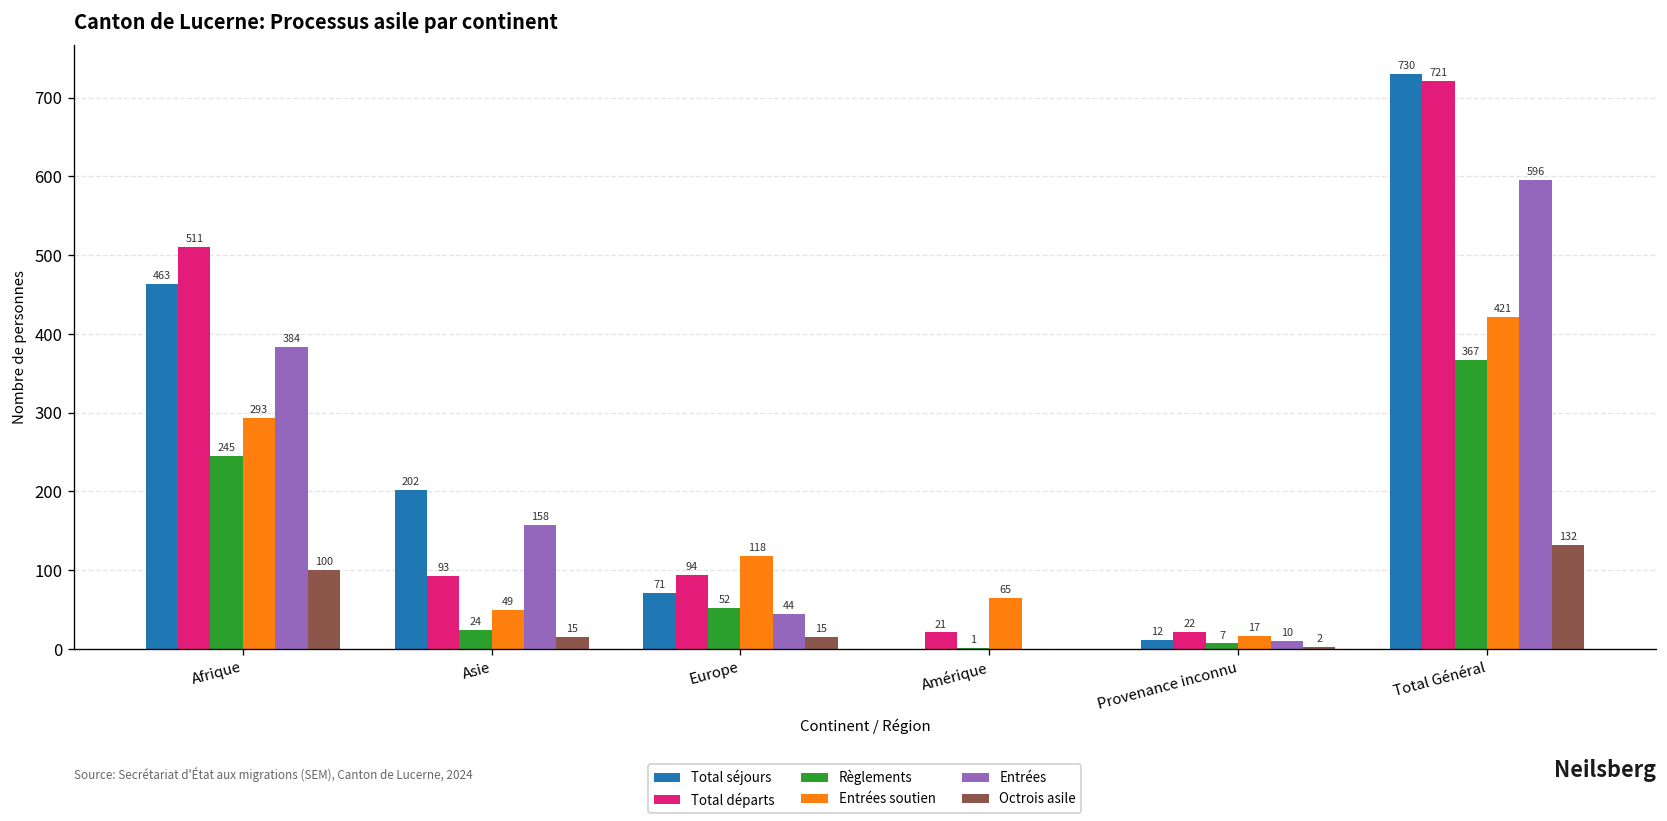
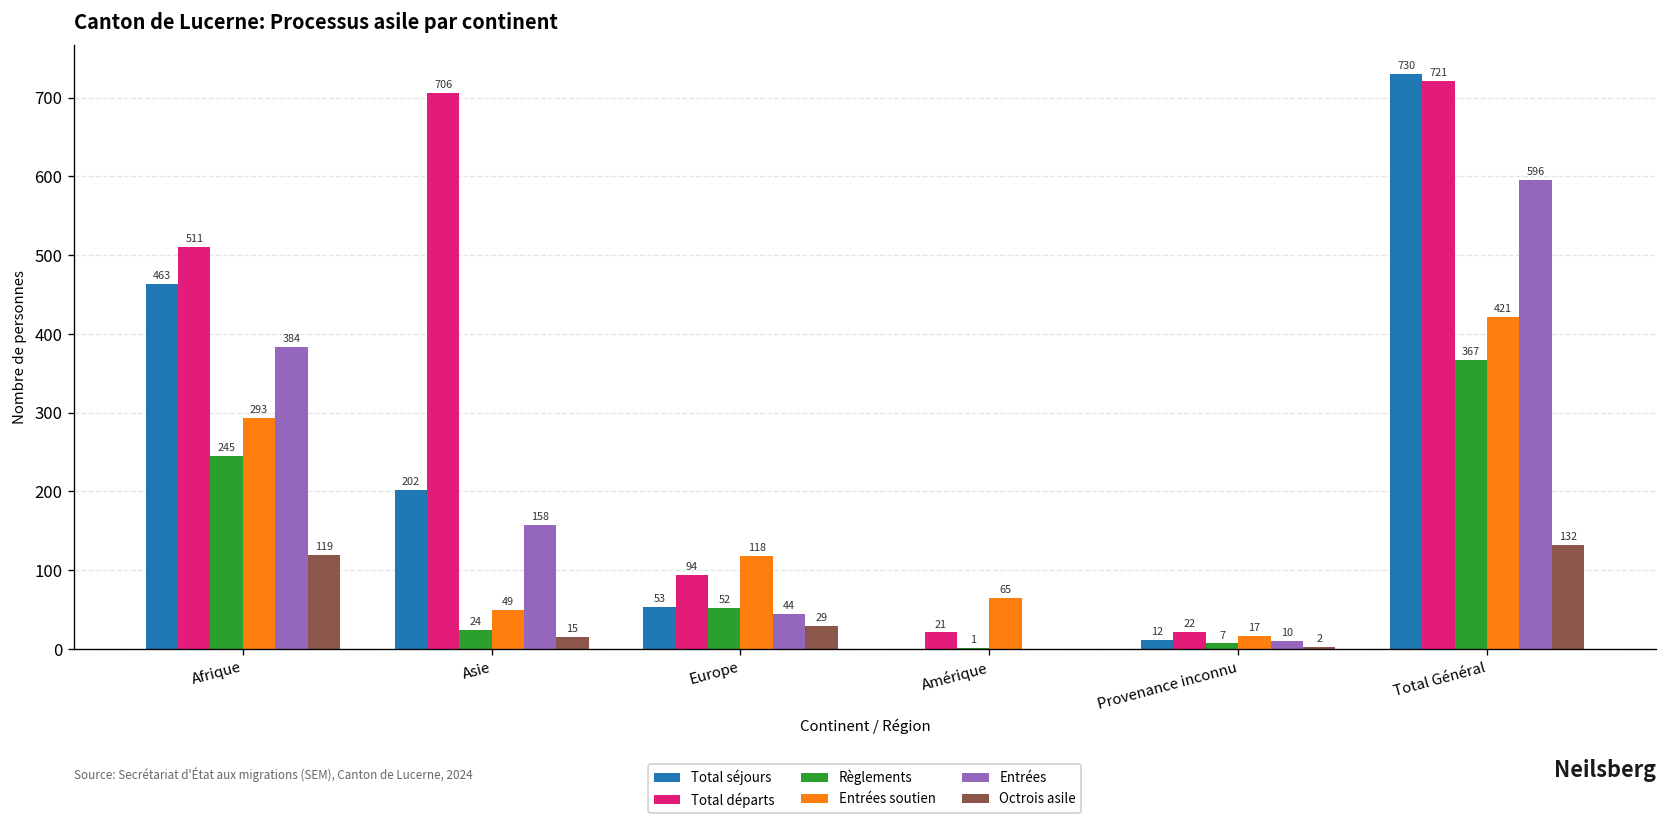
  {
    "Total séjours": {
      "Afrique": 463,
      "Asie": 202,
-     "Europe": 71,
+     "Europe": 53,
      "Provenance inconnu": 12,
      "Total Général": 730
    },
    "Total départs": {
      "Afrique": 511,
-     "Asie": 93,
+     "Asie": 706,
      "Europe": 94,
      "Amérique": 21,
      "Provenance inconnu": 22,
      "Total Général": 721
    },
    "Règlements": {
      "Afrique": 245,
      "Asie": 24,
      "Europe": 52,
      "Amérique": 1,
      "Provenance inconnu": 7,
      "Total Général": 367
    },
    "Entrées soutien": {
      "Afrique": 293,
      "Asie": 49,
      "Europe": 118,
      "Amérique": 65,
      "Provenance inconnu": 17,
      "Total Général": 421
    },
    "Entrées": {
      "Afrique": 384,
      "Asie": 158,
      "Europe": 44,
      "Provenance inconnu": 10,
      "Total Général": 596
    },
    "Octrois asile": {
-     "Afrique": 100,
+     "Afrique": 119,
      "Asie": 15,
-     "Europe": 15,
+     "Europe": 29,
      "Provenance inconnu": 2,
      "Total Général": 132
    }
  }
